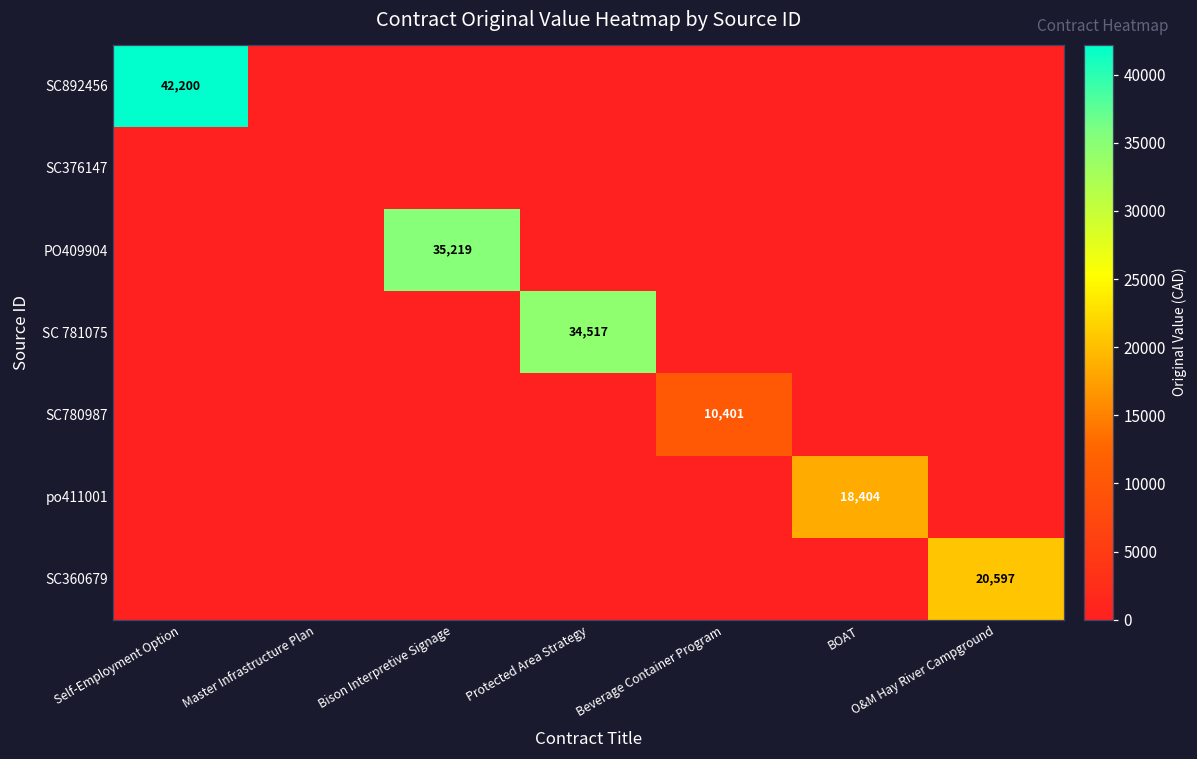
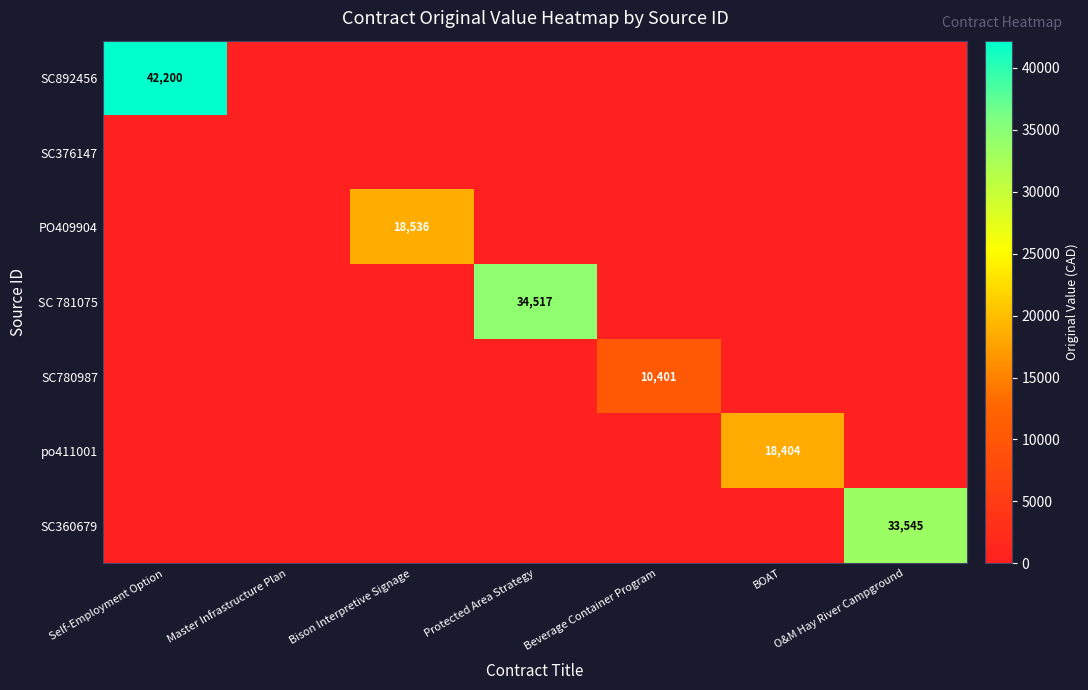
  {
    "SC892456": {
      "Self-Employment Option": "42,200"
    },
    "PO409904": {
-     "Bison Interpretive Signage": "35,219"
+     "Bison Interpretive Signage": "18,536"
    },
    "SC 781075": {
      "Protected Area Strategy": "34,517"
    },
    "SC780987": {
      "Beverage Container Program": "10,401"
    },
    "po411001": {
      "BOAT": "18,404"
    },
    "SC360679": {
-     "O&M Hay River Campground": "20,597"
+     "O&M Hay River Campground": "33,545"
    }
  }
